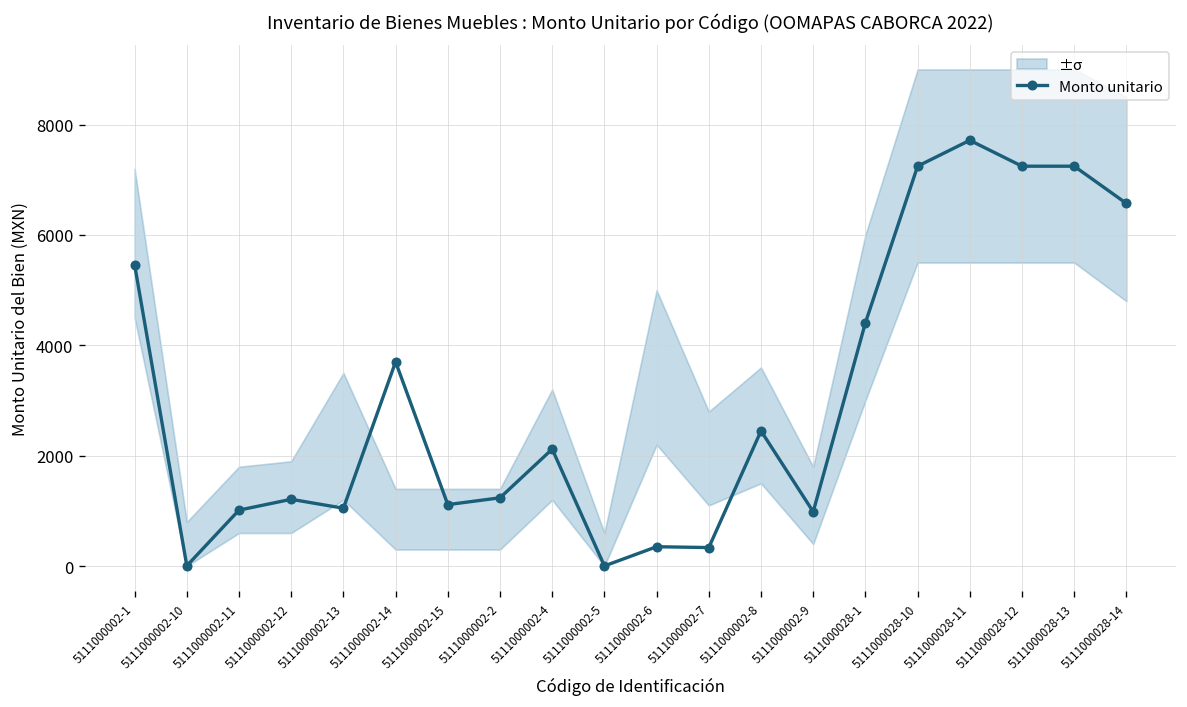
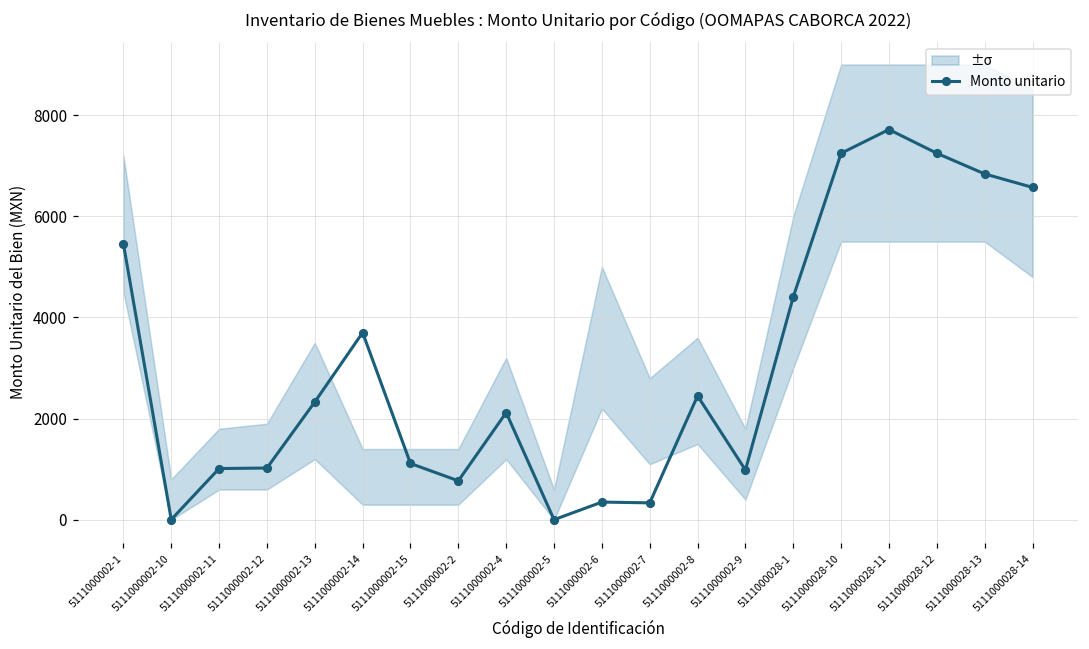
  {
    "Monto unitario": {
      "5111000002-1": 5500,
      "5111000002-10": 0,
      "5111000002-11": 1000,
-     "5111000002-12": 1200,
-     "5111000002-13": 1000,
+     "5111000002-12": 1000,
+     "5111000002-13": 2300,
      "5111000002-14": 3700,
      "5111000002-15": 1100,
-     "5111000002-2": 1200,
+     "5111000002-2": 800,
      "5111000002-4": 2100,
      "5111000002-5": 0,
      "5111000002-6": 400,
      "5111000002-7": 300,
      "5111000002-8": 2500,
      "5111000002-9": 1000,
      "5111000028-1": 4400,
      "5111000028-10": 7200,
      "5111000028-11": 7700,
      "5111000028-12": 7200,
-     "5111000028-13": 7200,
+     "5111000028-13": 6800,
      "5111000028-14": 6600
    }
  }
